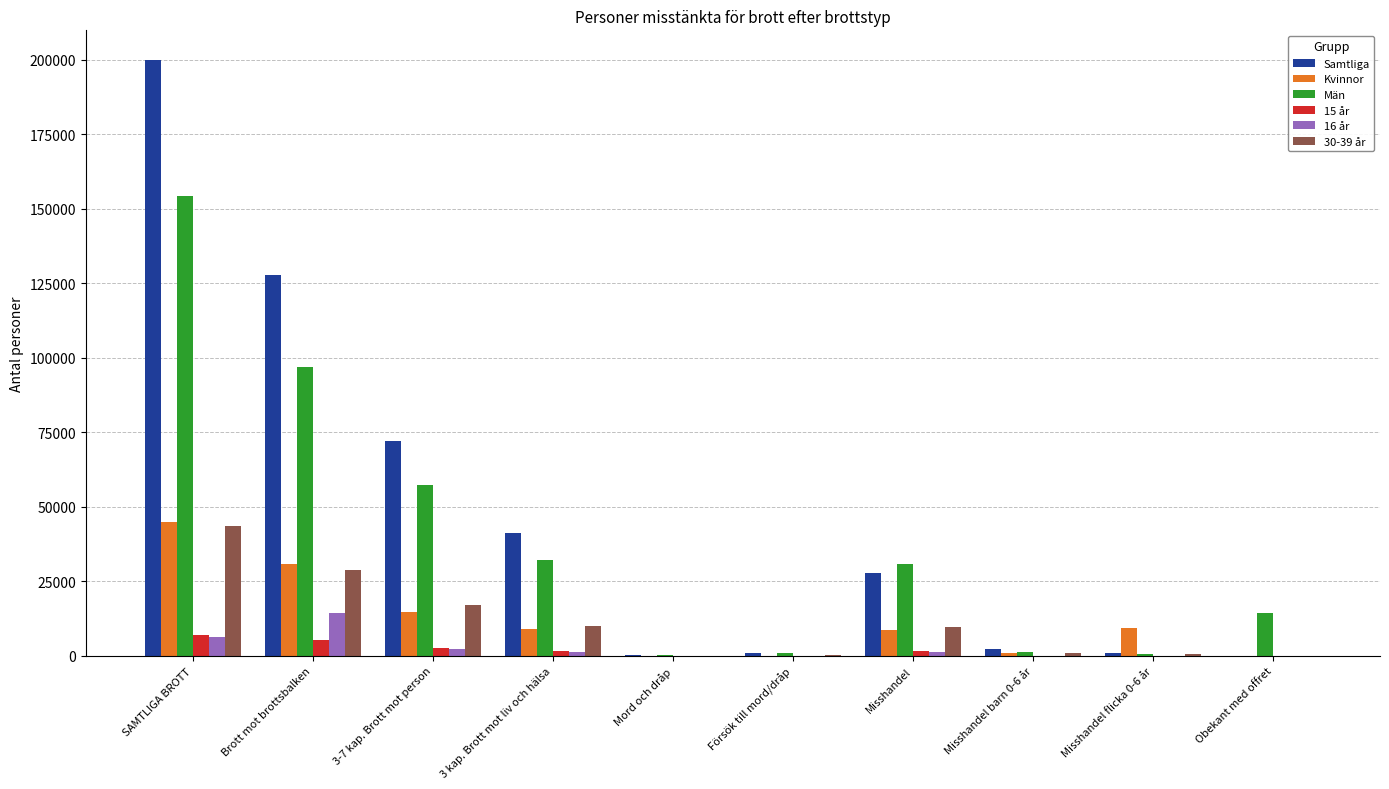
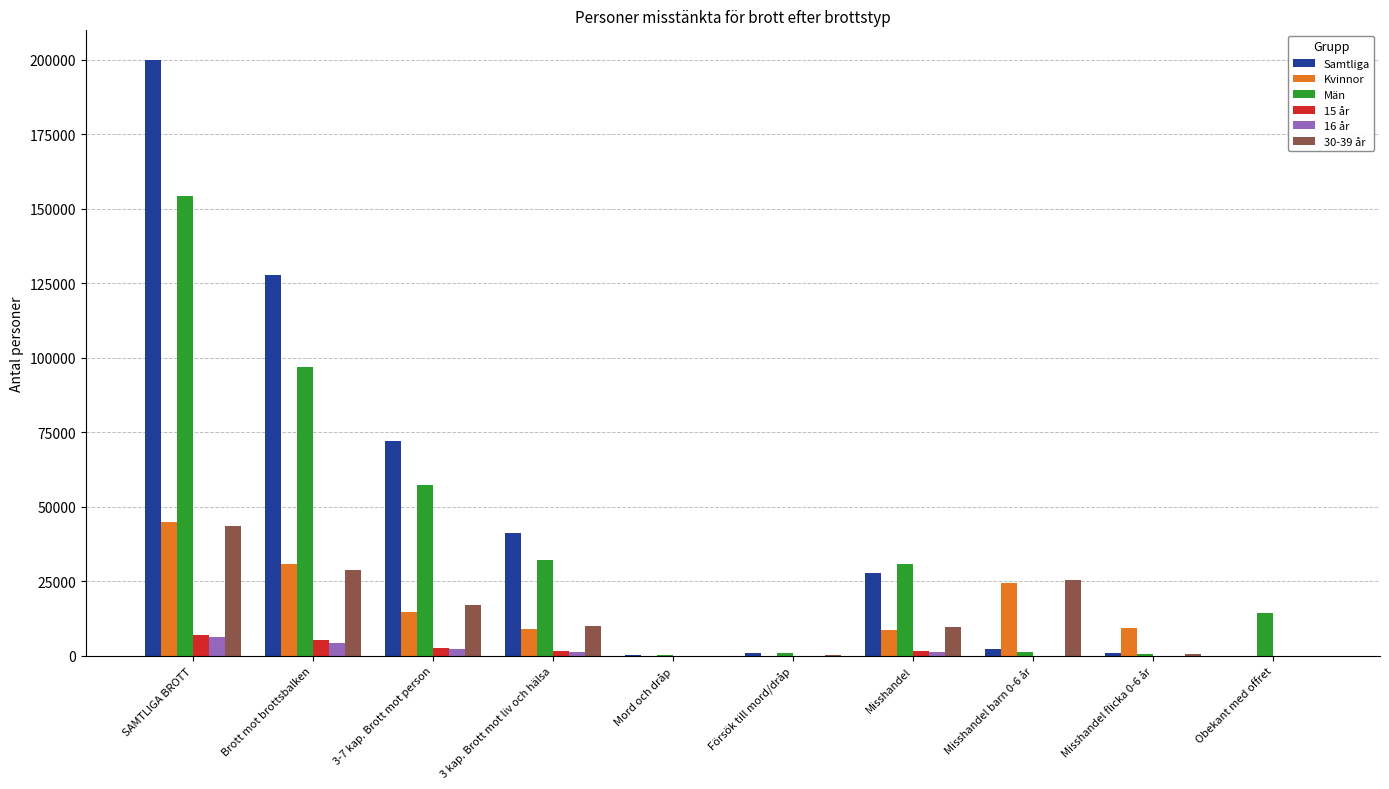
  {
    "Samtliga": {
      "SAMTLIGA BROTT": 200000,
      "Brott mot brottsbalken": 128000,
      "3-7 kap. Brott mot person": 72000,
      "3 kap. Brott mot liv och hälsa": 41000,
      "Försök till mord/dråp": 1000,
      "Misshandel": 28000,
      "Misshandel barn 0-6 år": 2000,
      "Misshandel flicka 0-6 år": 1000
    },
    "Kvinnor": {
      "SAMTLIGA BROTT": 45000,
      "Brott mot brottsbalken": 31000,
      "3-7 kap. Brott mot person": 15000,
      "3 kap. Brott mot liv och hälsa": 9000,
      "Misshandel": 9000,
-     "Misshandel barn 0-6 år": 1000,
+     "Misshandel barn 0-6 år": 24000,
      "Misshandel flicka 0-6 år": 9000
    },
    "Män": {
      "SAMTLIGA BROTT": 154000,
      "Brott mot brottsbalken": 97000,
      "3-7 kap. Brott mot person": 57000,
      "3 kap. Brott mot liv och hälsa": 32000,
      "Misshandel": 31000,
      "Misshandel barn 0-6 år": 1000,
      "Obekant med offret": 14000
    },
    "15 år": {
      "SAMTLIGA BROTT": 7000,
      "Brott mot brottsbalken": 5000,
      "3-7 kap. Brott mot person": 3000,
      "3 kap. Brott mot liv och hälsa": 2000,
      "Misshandel": 2000
    },
    "16 år": {
      "SAMTLIGA BROTT": 6000,
-     "Brott mot brottsbalken": 14000,
+     "Brott mot brottsbalken": 4000,
      "3-7 kap. Brott mot person": 2000,
      "3 kap. Brott mot liv och hälsa": 1000,
      "Misshandel": 1000
    },
    "30-39 år": {
      "SAMTLIGA BROTT": 44000,
      "Brott mot brottsbalken": 29000,
      "3-7 kap. Brott mot person": 17000,
      "3 kap. Brott mot liv och hälsa": 10000,
      "Misshandel": 10000,
-     "Misshandel barn 0-6 år": 1000
+     "Misshandel barn 0-6 år": 25000
    }
  }
